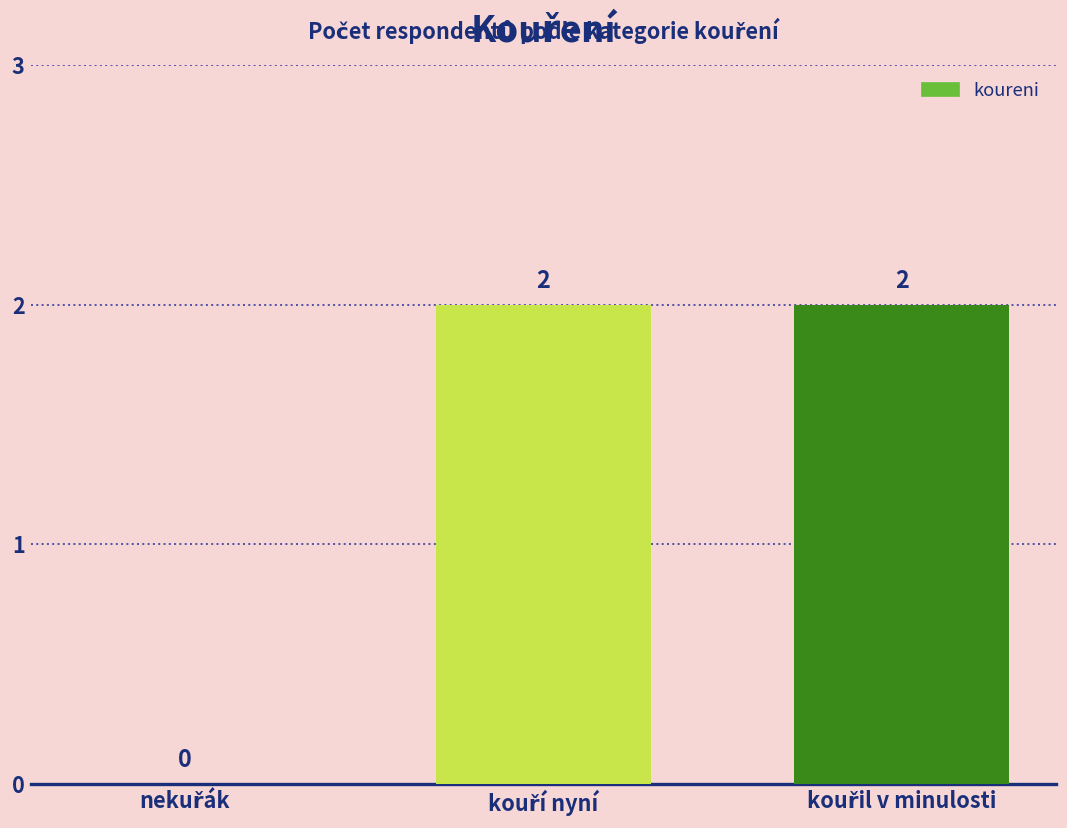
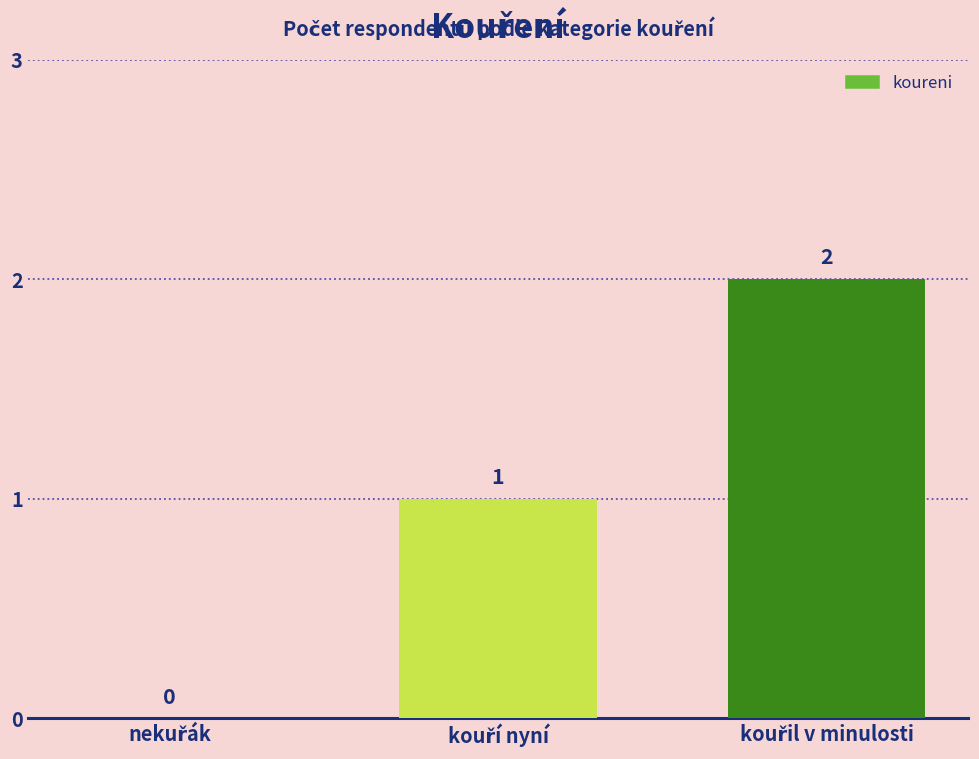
  {
    "nekuřák": 0,
-   "kouří nyní": 2,
+   "kouří nyní": 1,
    "kouřil v minulosti": 2
  }
